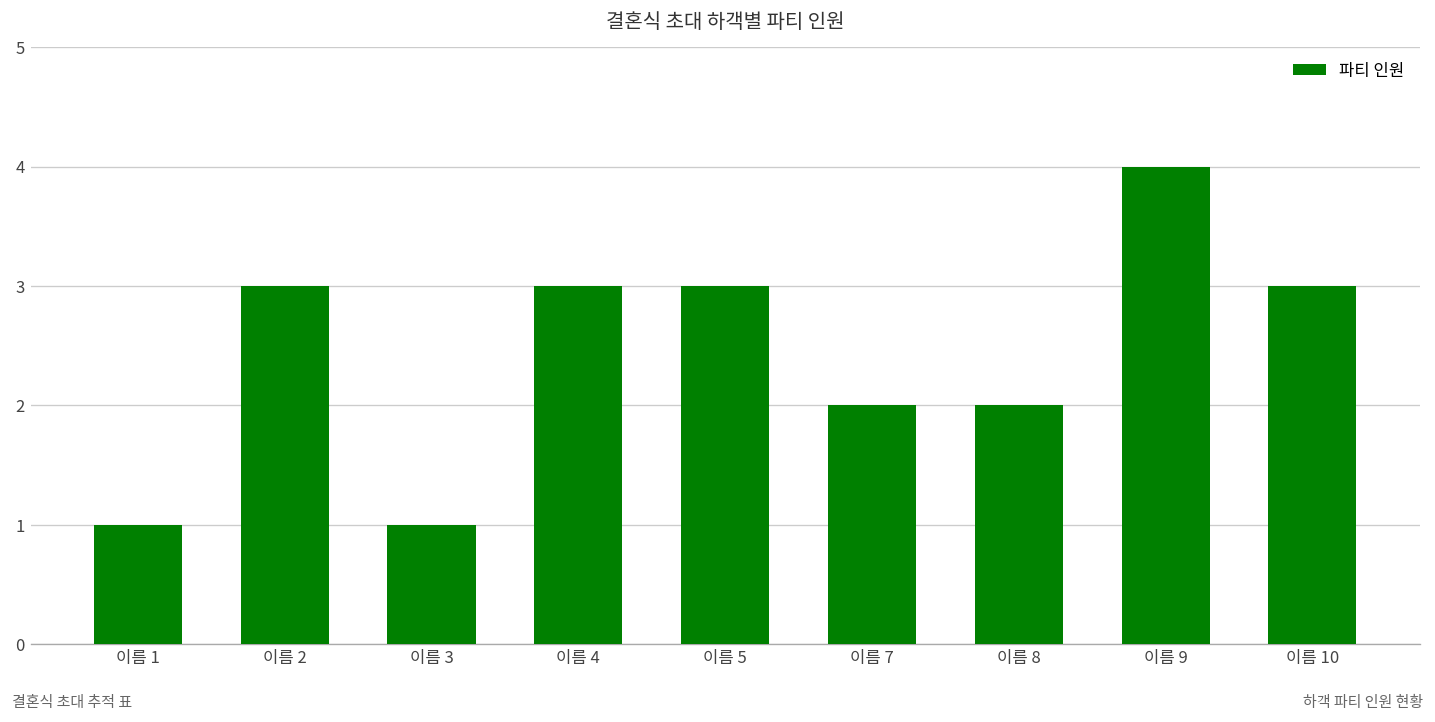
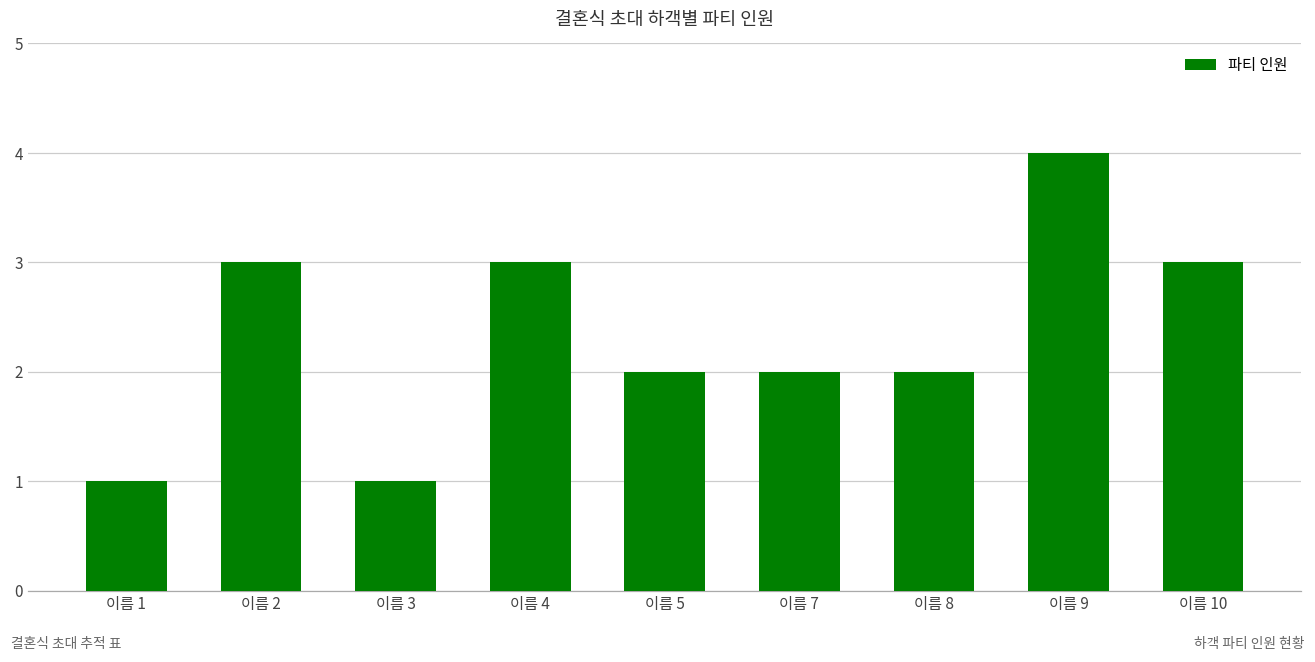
  {
    "이름 1": 1,
    "이름 2": 3,
    "이름 3": 1,
    "이름 4": 3,
-   "이름 5": 3,
+   "이름 5": 2,
    "이름 7": 2,
    "이름 8": 2,
    "이름 9": 4,
    "이름 10": 3
  }
